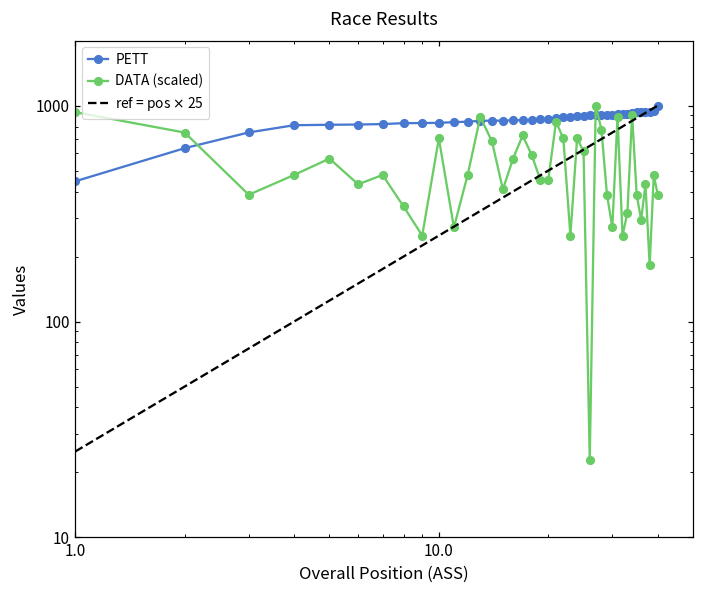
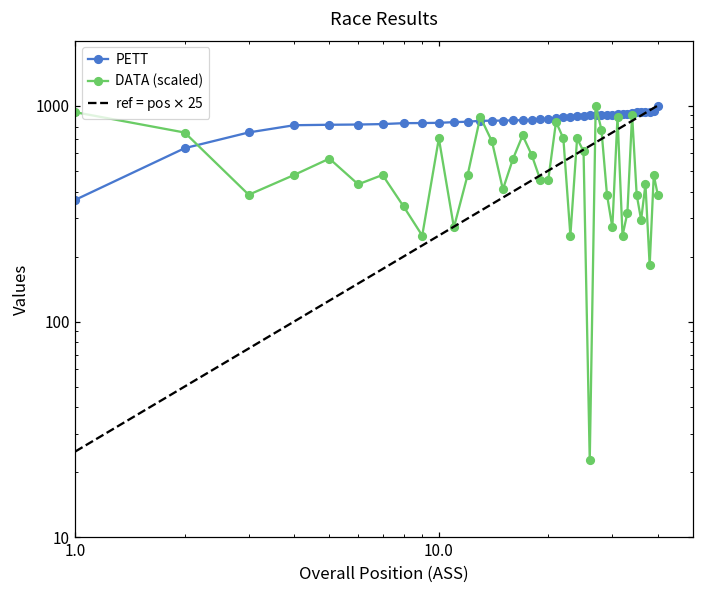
  {
    "PETT": {
-     "1.0": 450,
+     "1.0": 370,
      "10.0": 830
    },
    "DATA (scaled)": {
      "1.0": 900,
      "10.0": 700
    }
  }
